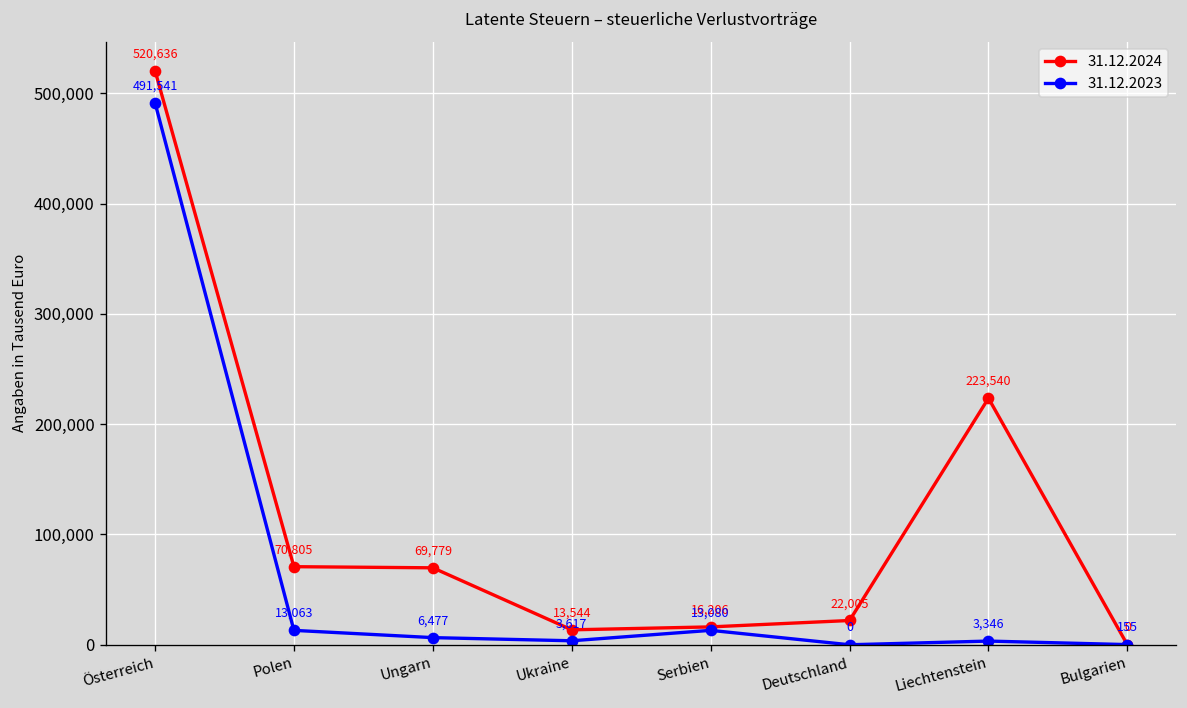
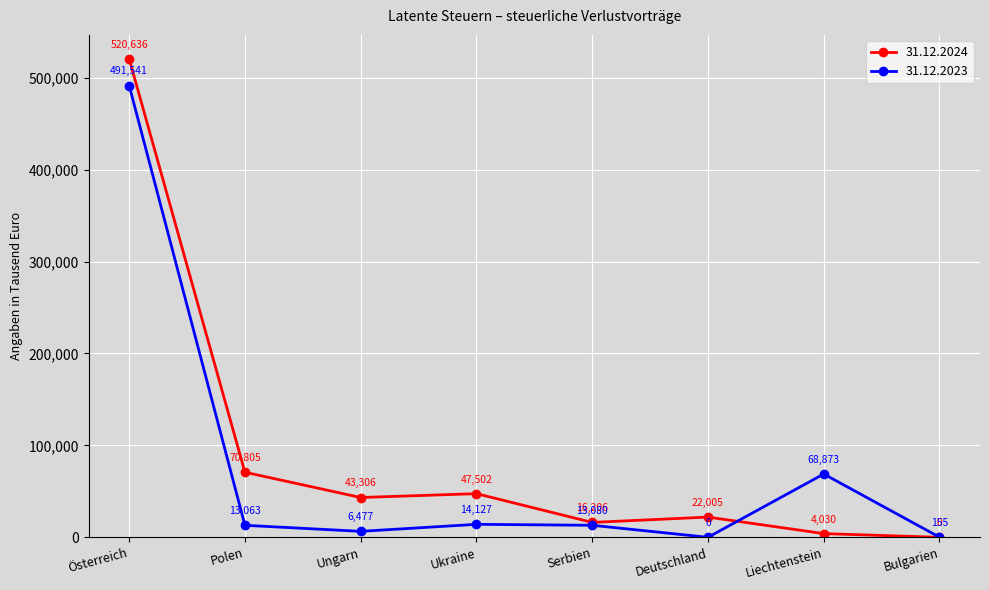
  {
    "31.12.2024": {
      "Österreich": "520,636",
      "Polen": "70,805",
-     "Ungarn": "69,779",
-     "Ukraine": "13,544",
+     "Ungarn": "43,306",
+     "Ukraine": "47,502",
      "Deutschland": "22,005",
-     "Liechtenstein": "223,540"
+     "Liechtenstein": "4,030"
    },
    "31.12.2023": {
      "Österreich": "491,541",
      "Polen": "13,063",
      "Ungarn": "6,477",
-     "Ukraine": "3,617",
-     "Liechtenstein": "3,346"
+     "Ukraine": "14,127",
+     "Liechtenstein": "68,873"
    }
  }
